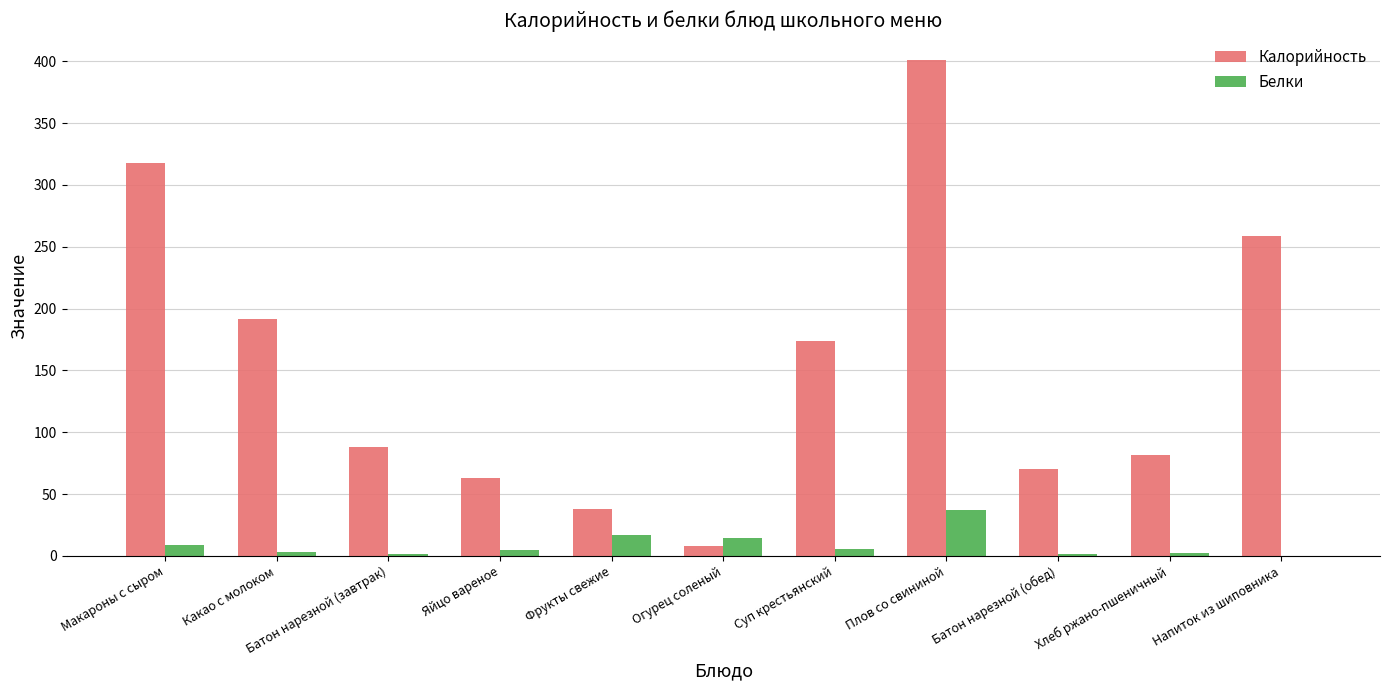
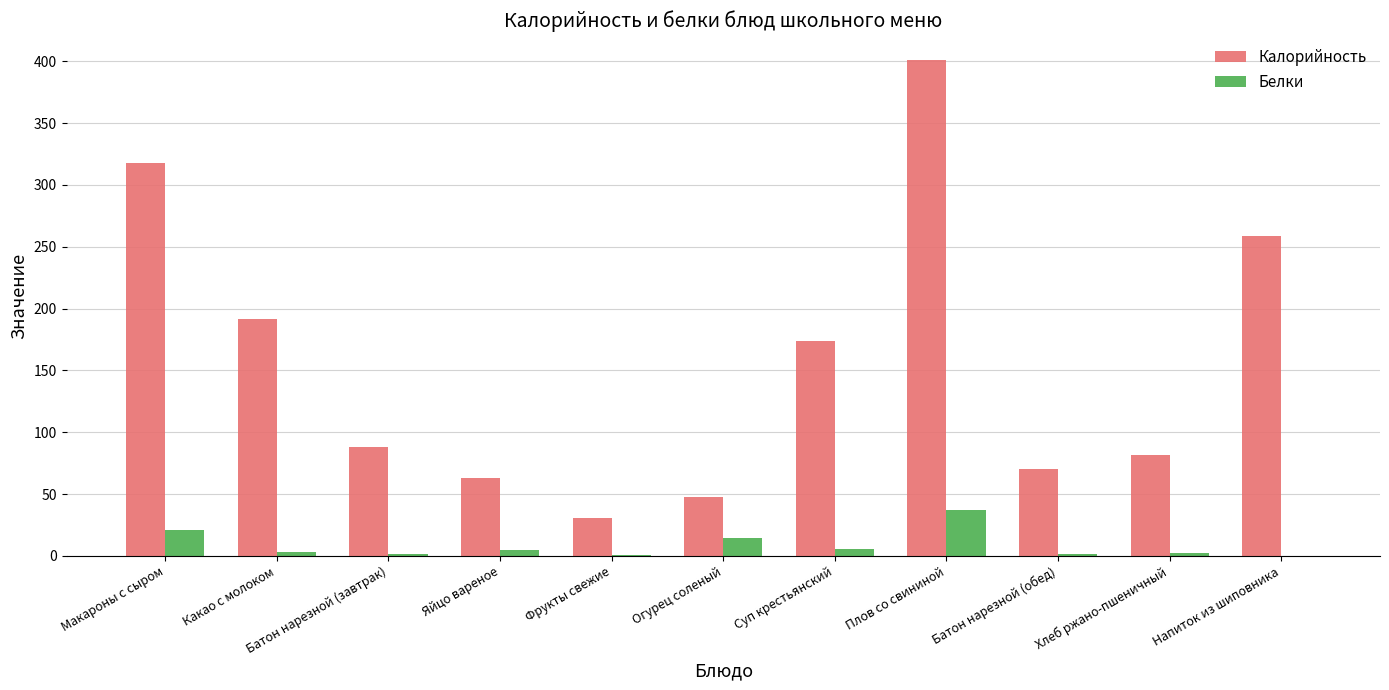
  {
    "Калорийность": {
      "Макароны с сыром": 318,
      "Какао с молоком": 192,
      "Батон нарезной (завтрак)": 88,
      "Яйцо вареное": 63,
-     "Фрукты свежие": 38,
-     "Огурец соленый": 8,
+     "Фрукты свежие": 31,
+     "Огурец соленый": 48,
      "Суп крестьянский": 174,
      "Плов со свининой": 401,
      "Батон нарезной (обед)": 70,
      "Хлеб ржано-пшеничный": 82,
      "Напиток из шиповника": 258
    },
    "Белки": {
-     "Макароны с сыром": 9,
+     "Макароны с сыром": 21,
      "Какао с молоком": 3,
      "Яйцо вареное": 5,
-     "Фрукты свежие": 17,
+     "Фрукты свежие": 1,
      "Огурец соленый": 14,
      "Суп крестьянский": 6,
      "Плов со свининой": 37,
      "Хлеб ржано-пшеничный": 3
    }
  }
